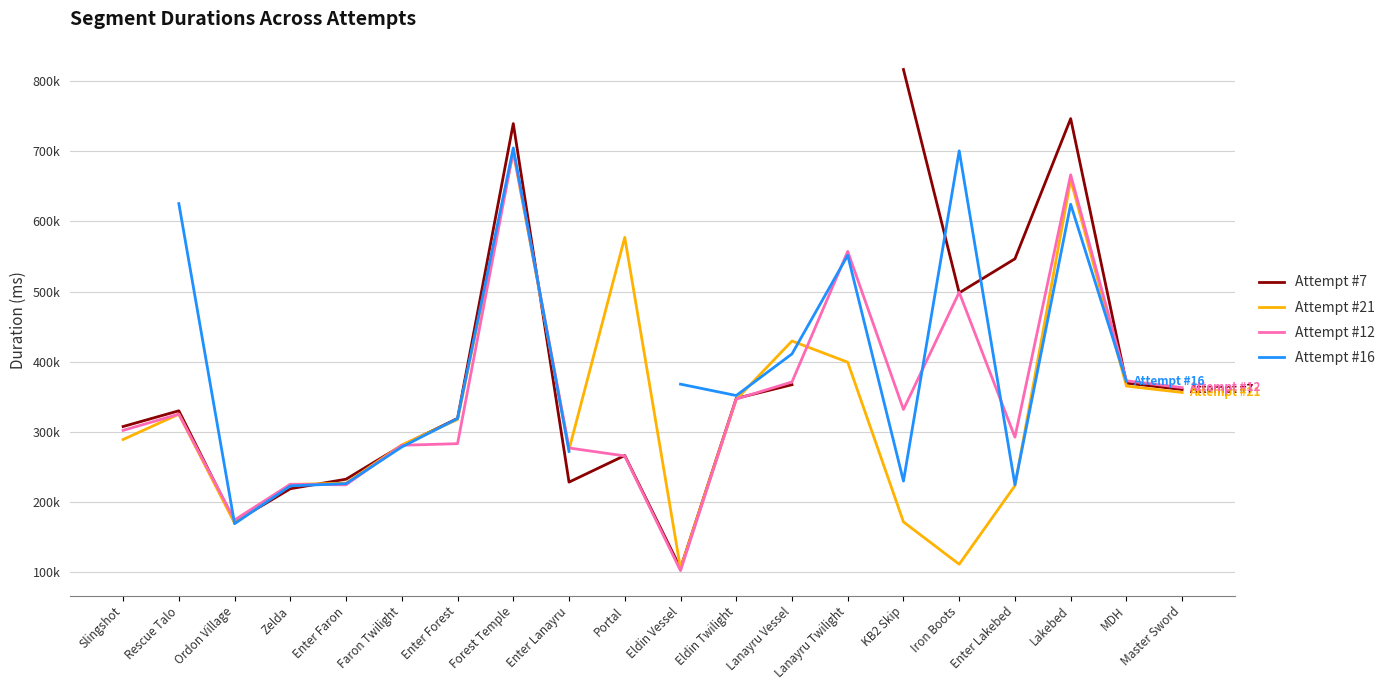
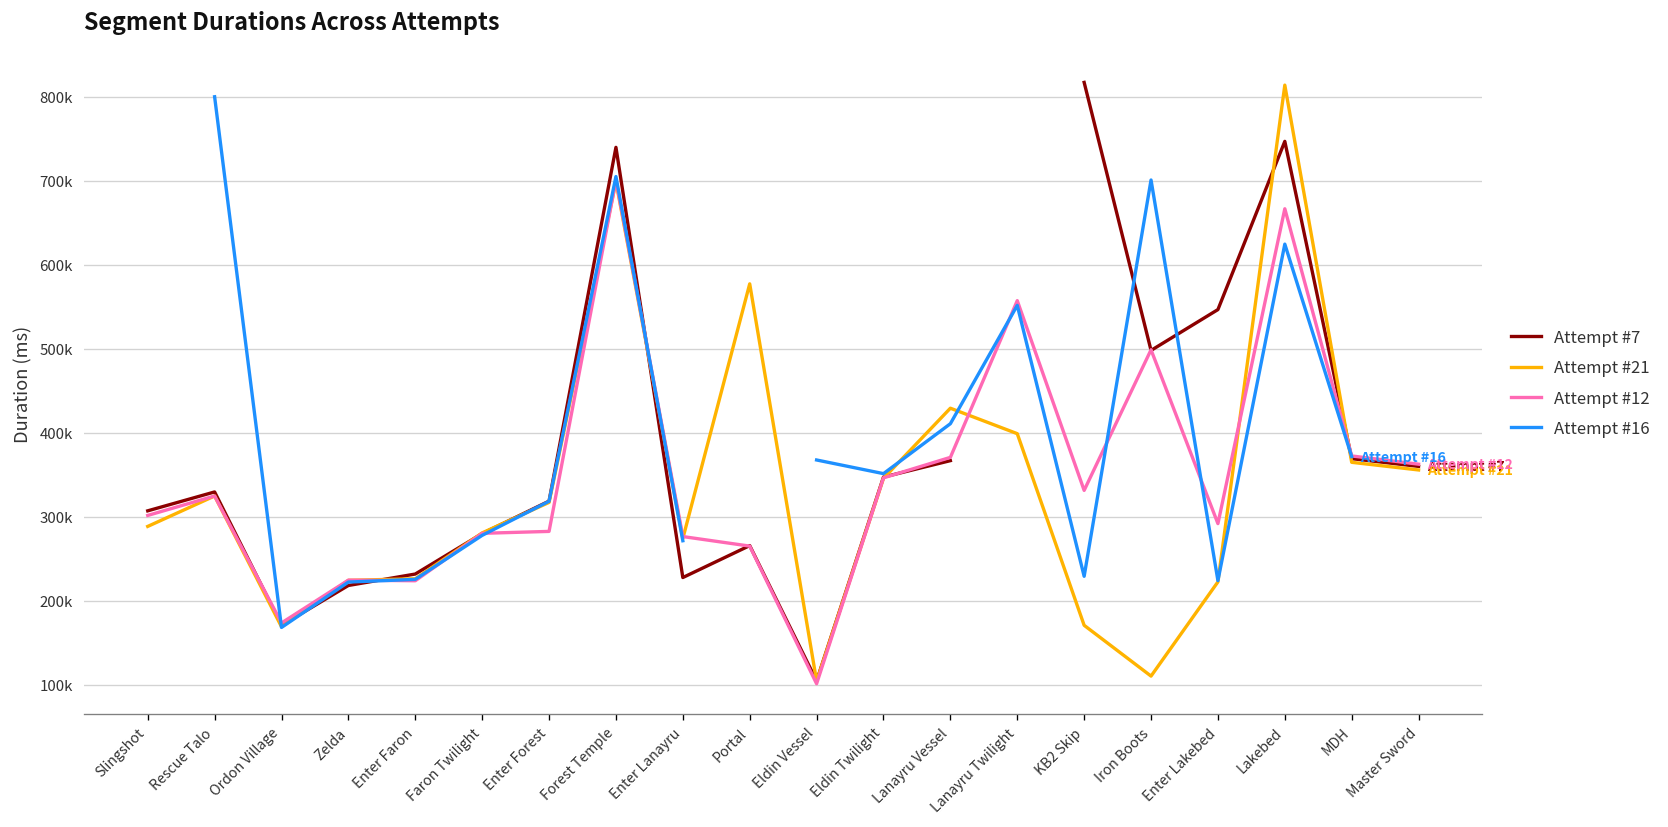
  {
    "Attempt #7": {
      "Slingshot": 310000,
      "Rescue Talo": 330000,
      "Zelda": 220000,
      "Enter Faron": 230000,
      "Forest Temple": 740000,
      "Enter Lanayru": 230000,
      "Lanayru Vessel": 370000,
      "KB2 Skip": 820000,
      "Enter Lakebed": 550000,
      "Lakebed": 750000
    },
    "Attempt #21": {
      "Slingshot": 290000,
      "Portal": 580000,
      "Lanayru Vessel": 430000,
      "Lanayru Twilight": 400000,
      "KB2 Skip": 170000,
      "Iron Boots": 110000,
-     "Lakebed": 660000,
+     "Lakebed": 810000,
      "MDH": 360000
    },
    "Attempt #12": {
      "Slingshot": 300000,
      "Enter Forest": 280000,
      "Lanayru Vessel": 370000,
      "Lanayru Twilight": 560000,
      "KB2 Skip": 330000,
      "Enter Lakebed": 290000,
      "Lakebed": 670000
    },
    "Attempt #16": {
-     "Rescue Talo": 630000,
+     "Rescue Talo": 800000,
      "Forest Temple": 710000,
      "Eldin Vessel": 370000,
      "Eldin Twilight": 350000,
      "Lanayru Vessel": 410000,
      "Lanayru Twilight": 550000,
      "KB2 Skip": 230000,
      "Iron Boots": 700000,
      "Lakebed": 620000
    }
  }
